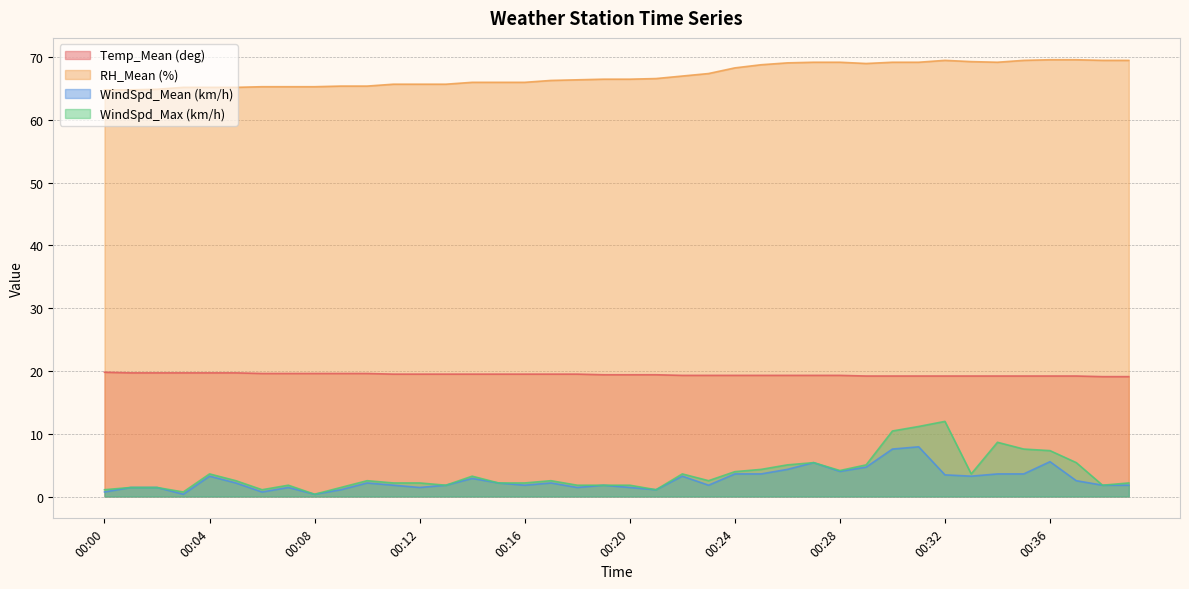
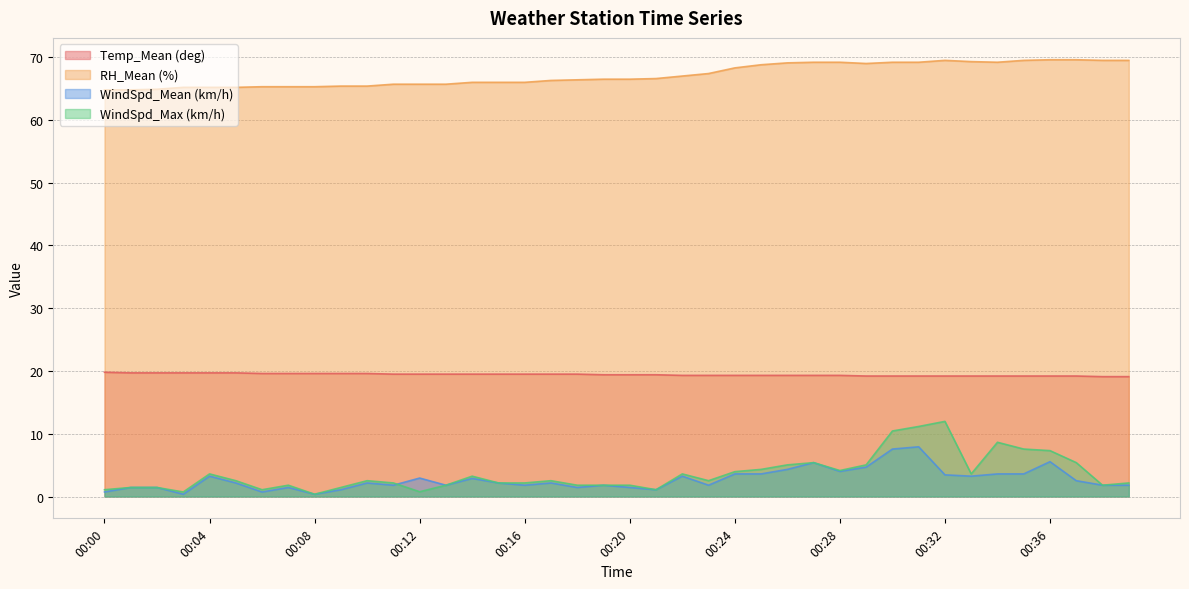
  {
    "WindSpd_Mean (km/h)": {
-     "00:12": 1,
+     "00:12": 3,
      "00:32": 3,
      "00:36": 6
    },
    "WindSpd_Max (km/h)": {
-     "00:12": 2,
+     "00:12": 1,
      "00:32": 12,
      "00:36": 7
    }
  }
